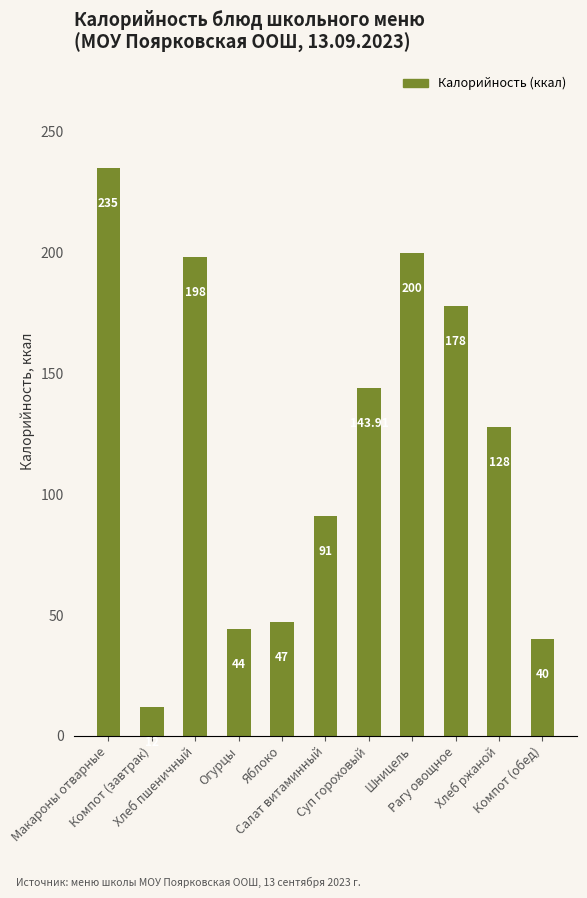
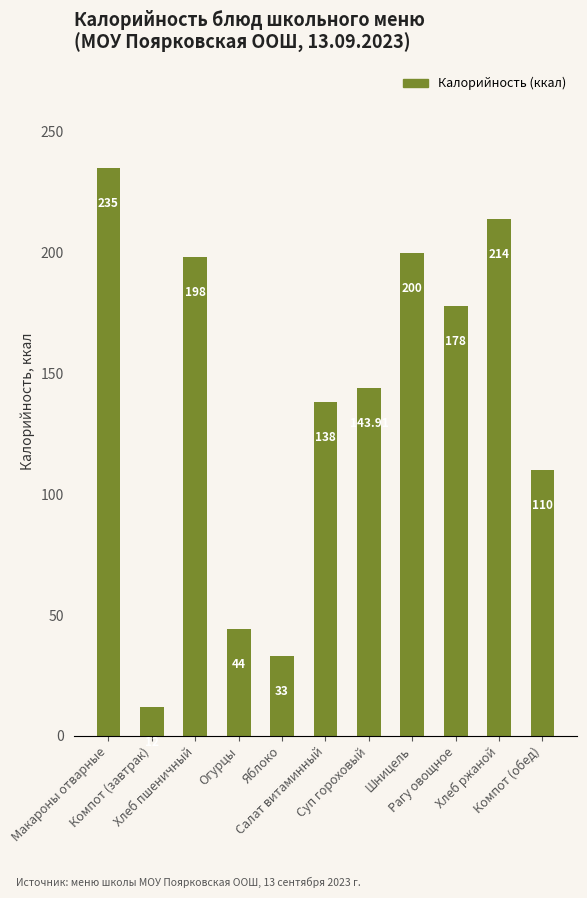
  {
    "Макароны отварные": 235,
    "Хлеб пшеничный": 198,
    "Огурцы": 44,
-   "Яблоко": 47,
-   "Салат витаминный": 91,
+   "Яблоко": 33,
+   "Салат витаминный": 138,
    "Суп гороховый": 143.91,
    "Шницель": 200,
    "Рагу овощное": 178,
-   "Хлеб ржаной": 128,
-   "Компот (обед)": 40
+   "Хлеб ржаной": 214,
+   "Компот (обед)": 110
  }
